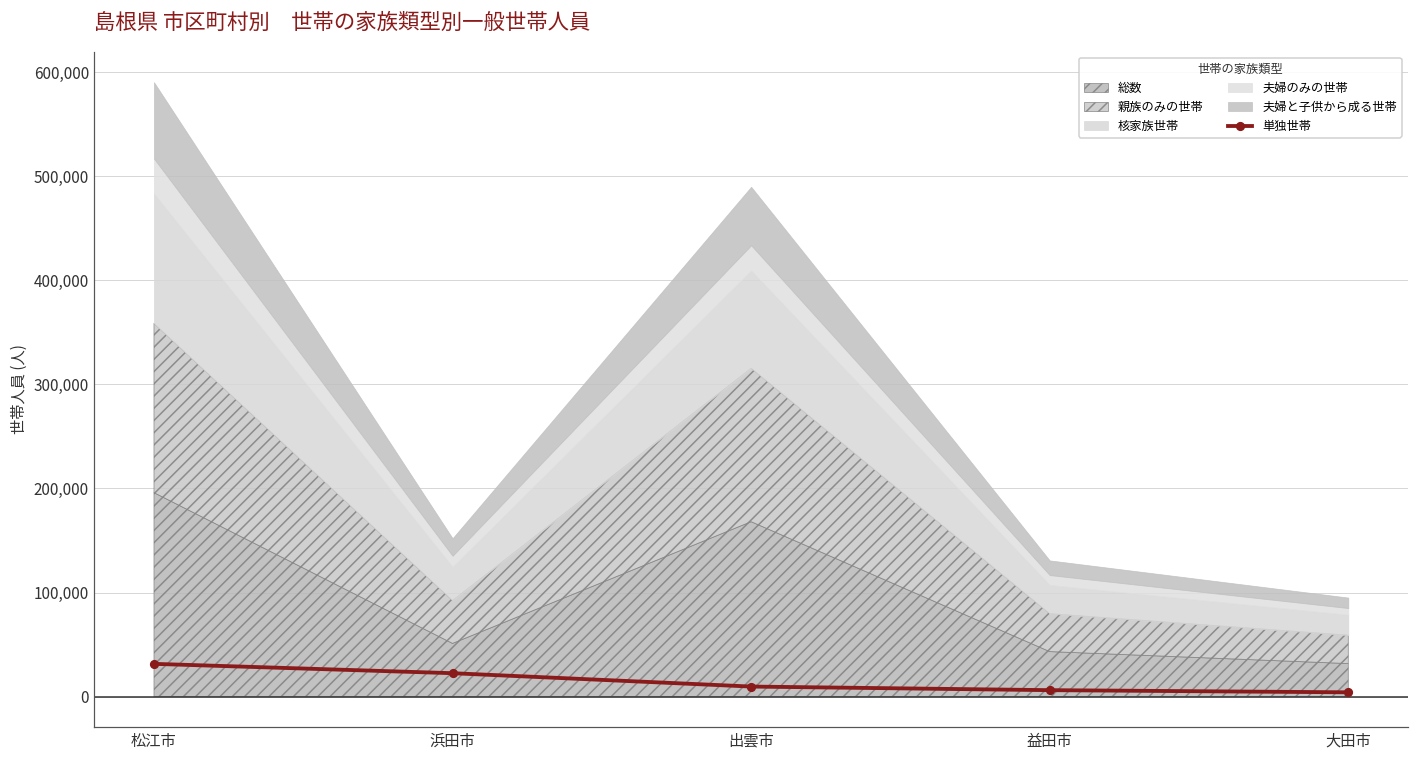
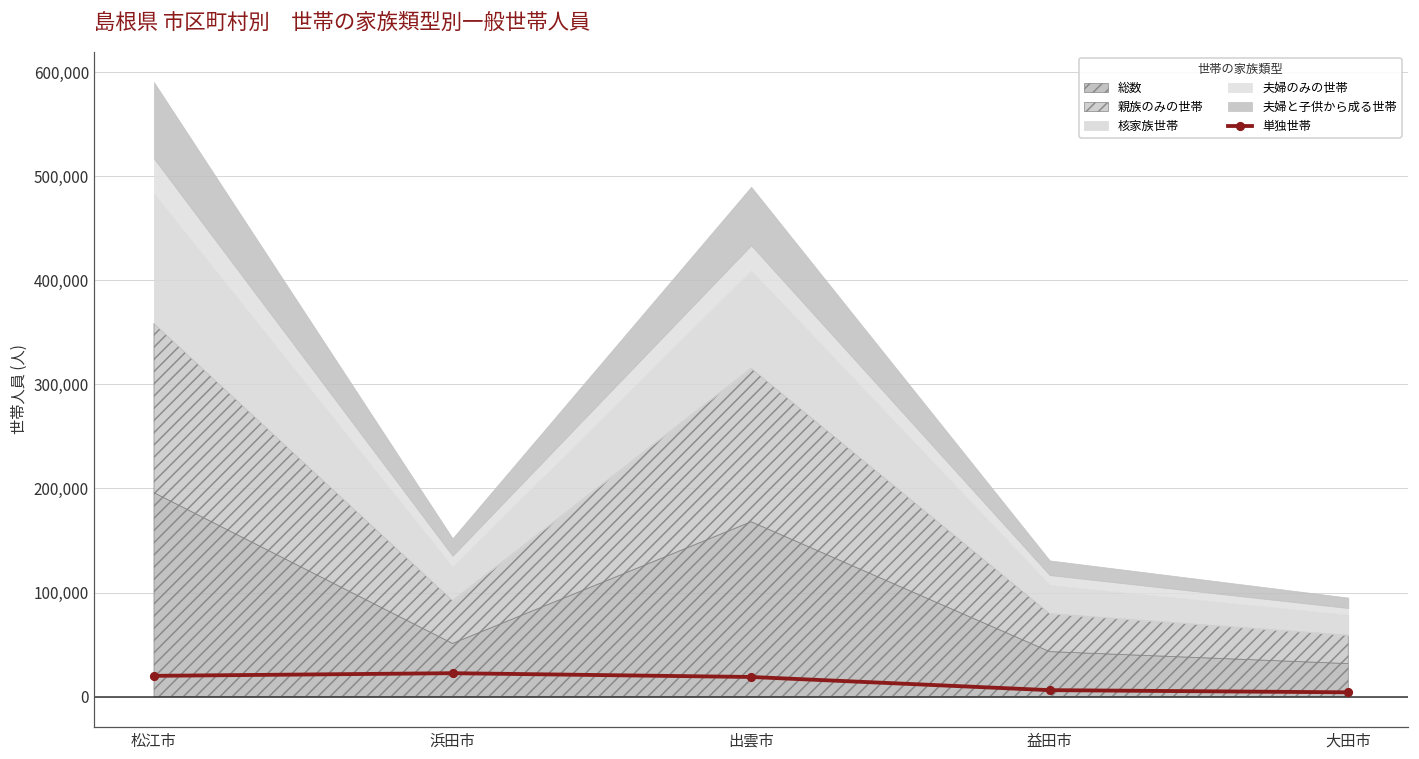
  {
    "単独世帯": {
-     "松江市": "30,000",
+     "松江市": "20,000",
      "浜田市": "20,000",
-     "出雲市": "10,000",
+     "出雲市": "20,000",
      "益田市": "10,000",
      "大田市": "0"
    }
  }
